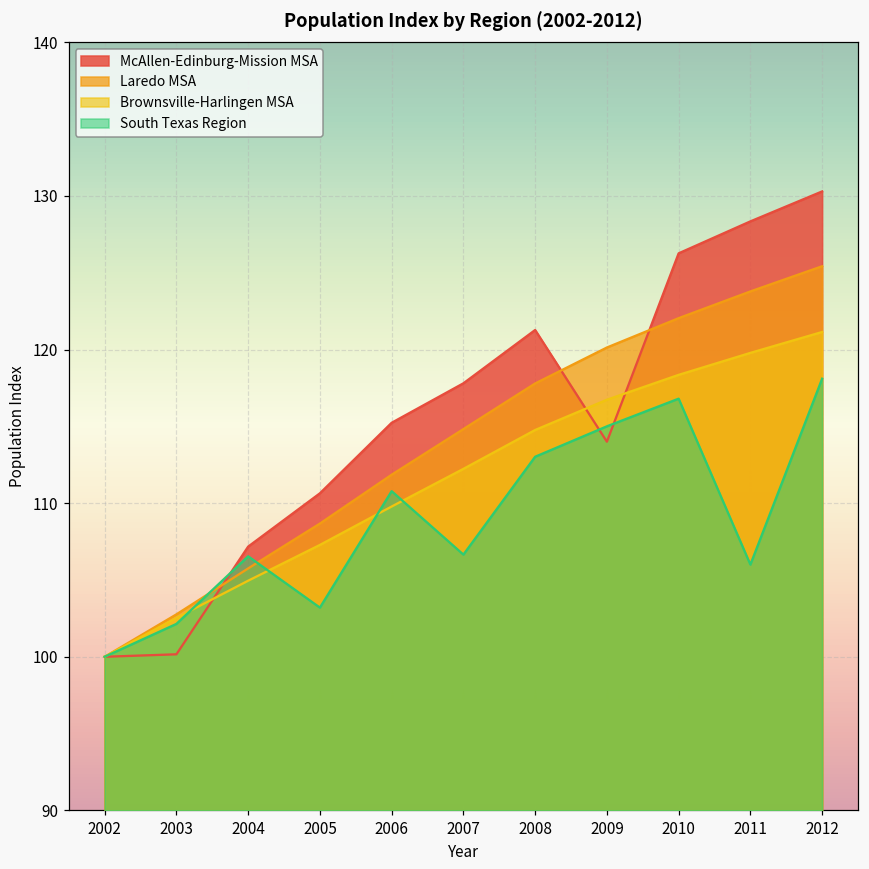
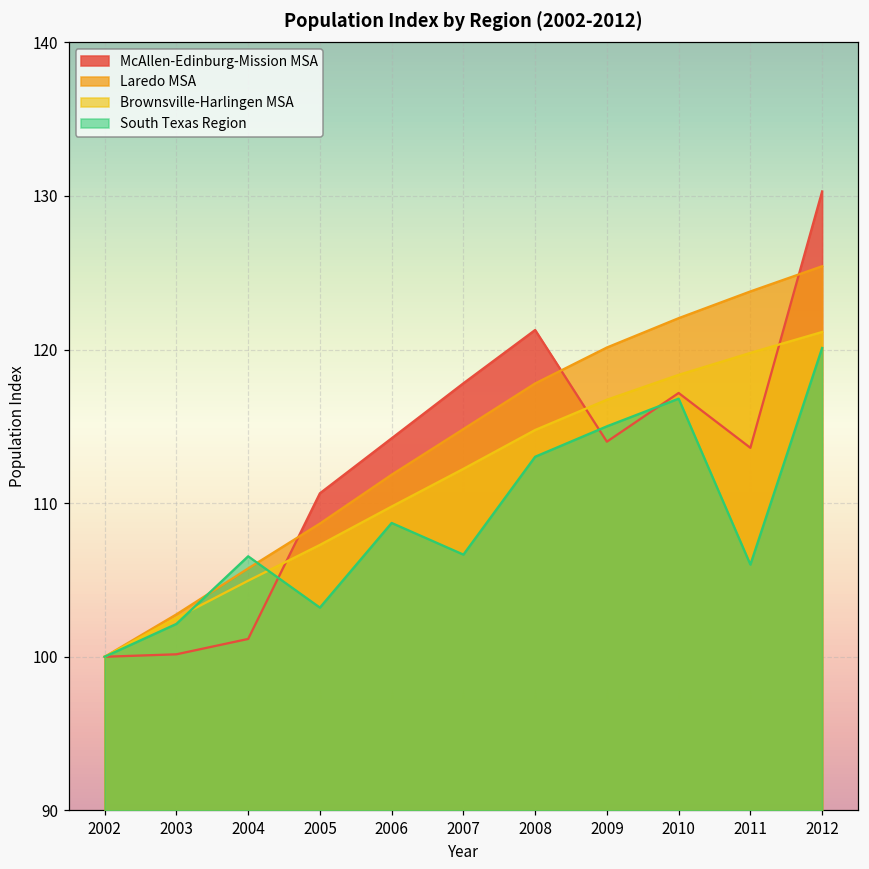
  {
    "McAllen-Edinburg-Mission MSA": {
      "2003": 100.2,
-     "2004": 107.2,
+     "2004": 101.2,
      "2005": 110.6,
-     "2006": 115.2,
+     "2006": 114.2,
      "2007": 117.8,
      "2008": 121.3,
      "2009": 114.0,
-     "2010": 126.3,
-     "2011": 128.3,
+     "2010": 117.2,
+     "2011": 113.6,
      "2012": 130.3
    },
    "South Texas Region": {
      "2003": 102.1,
      "2004": 106.5,
      "2005": 103.2,
-     "2006": 110.8,
+     "2006": 108.7,
      "2007": 106.7,
      "2008": 113.0,
      "2009": 115.0,
      "2010": 116.8,
      "2011": 106.0,
-     "2012": 118.1
+     "2012": 120.1
    }
  }
